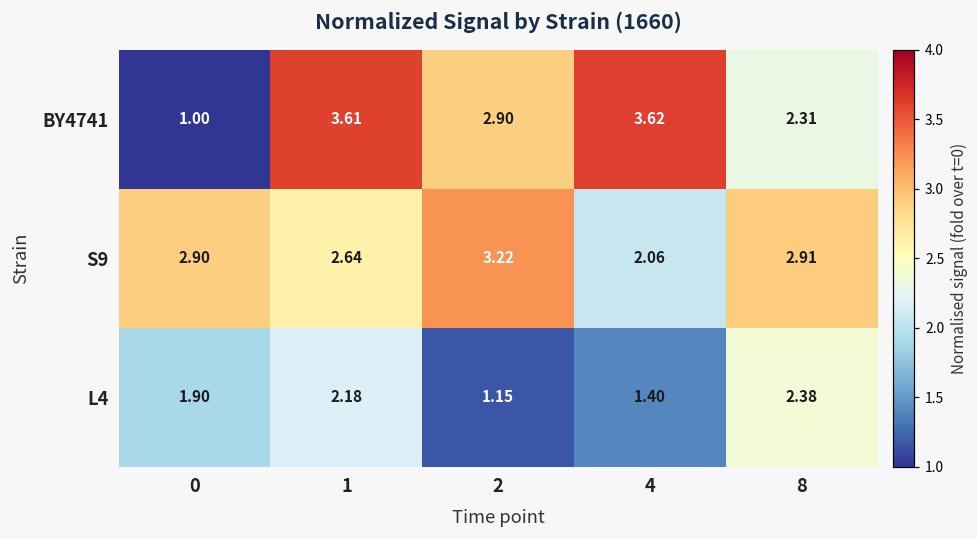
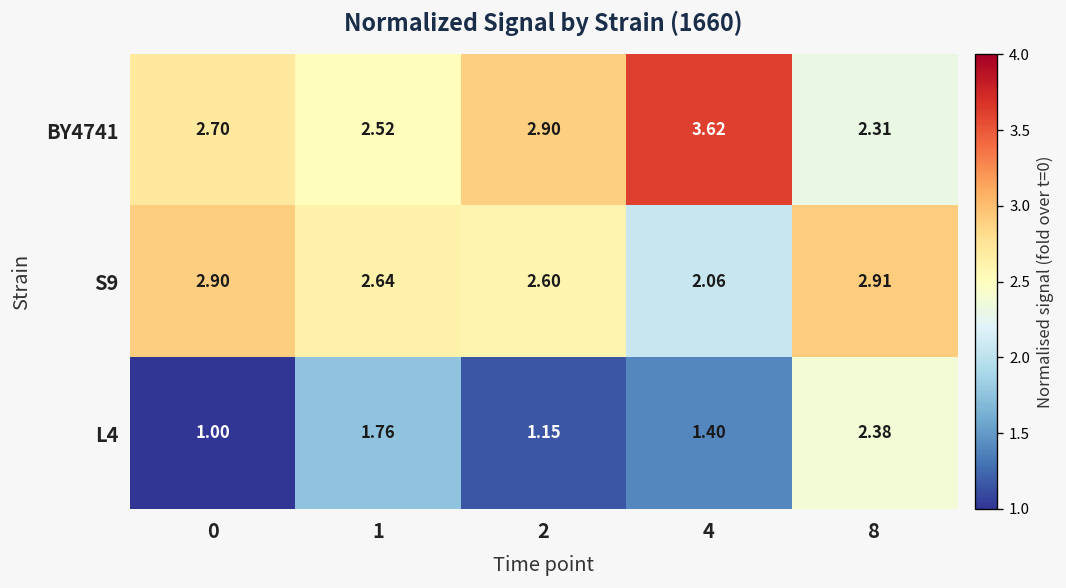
  {
    "BY4741": {
-     "0": 1.00,
-     "1": 3.61,
+     "0": 2.70,
+     "1": 2.52,
      "2": 2.90,
      "4": 3.62,
      "8": 2.31
    },
    "S9": {
      "0": 2.90,
      "1": 2.64,
-     "2": 3.22,
+     "2": 2.60,
      "4": 2.06,
      "8": 2.91
    },
    "L4": {
-     "0": 1.90,
-     "1": 2.18,
+     "0": 1.00,
+     "1": 1.76,
      "2": 1.15,
      "4": 1.40,
      "8": 2.38
    }
  }
